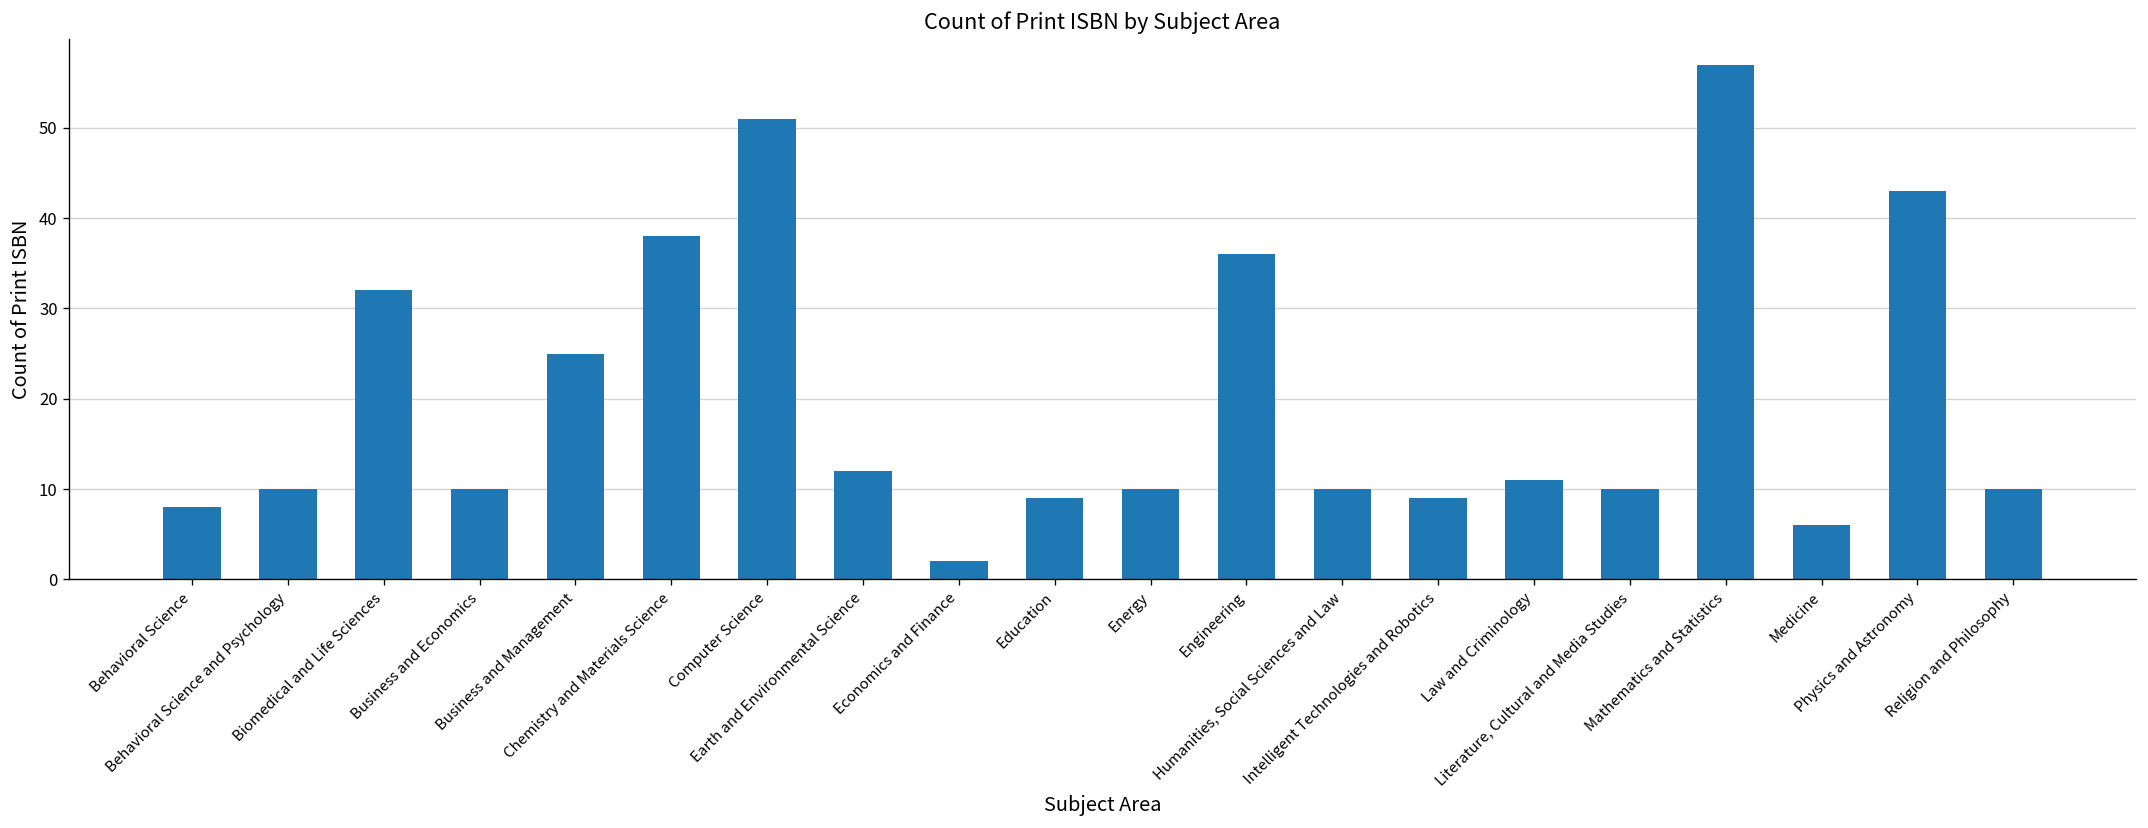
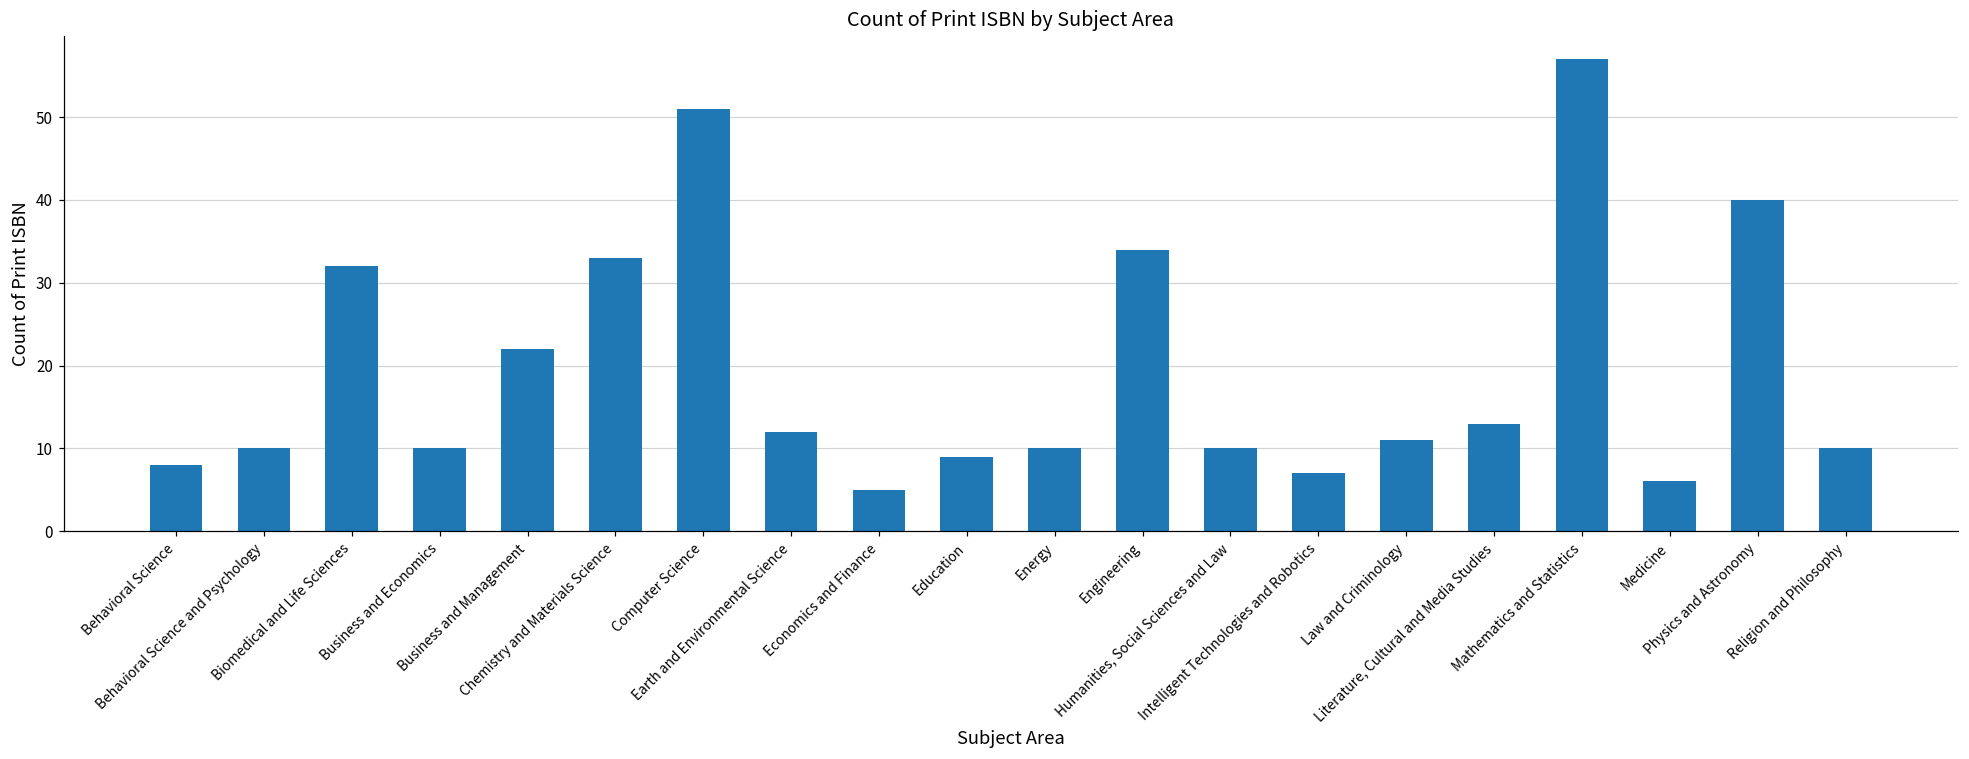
  {
    "Behavioral Science": 8,
    "Behavioral Science and Psychology": 10,
    "Biomedical and Life Sciences": 32,
    "Business and Economics": 10,
-   "Business and Management": 25,
-   "Chemistry and Materials Science": 38,
+   "Business and Management": 22,
+   "Chemistry and Materials Science": 33,
    "Computer Science": 51,
    "Earth and Environmental Science": 12,
-   "Economics and Finance": 2,
+   "Economics and Finance": 5,
    "Education": 9,
    "Energy": 10,
-   "Engineering": 36,
+   "Engineering": 34,
    "Humanities, Social Sciences and Law": 10,
-   "Intelligent Technologies and Robotics": 9,
+   "Intelligent Technologies and Robotics": 7,
    "Law and Criminology": 11,
-   "Literature, Cultural and Media Studies": 10,
+   "Literature, Cultural and Media Studies": 13,
    "Mathematics and Statistics": 57,
    "Medicine": 6,
-   "Physics and Astronomy": 43,
+   "Physics and Astronomy": 40,
    "Religion and Philosophy": 10
  }
